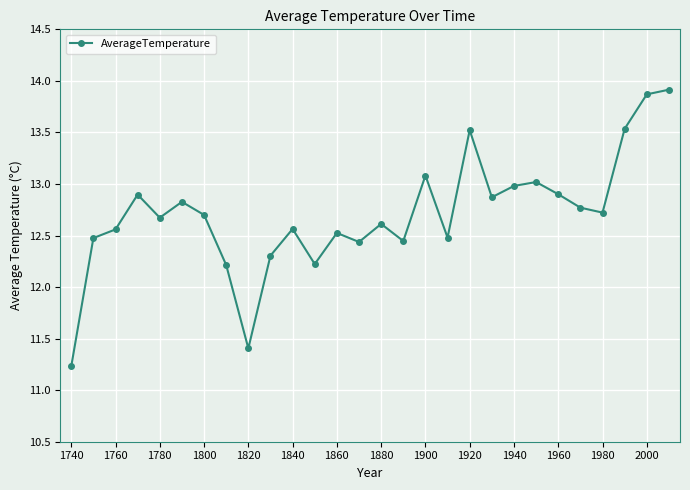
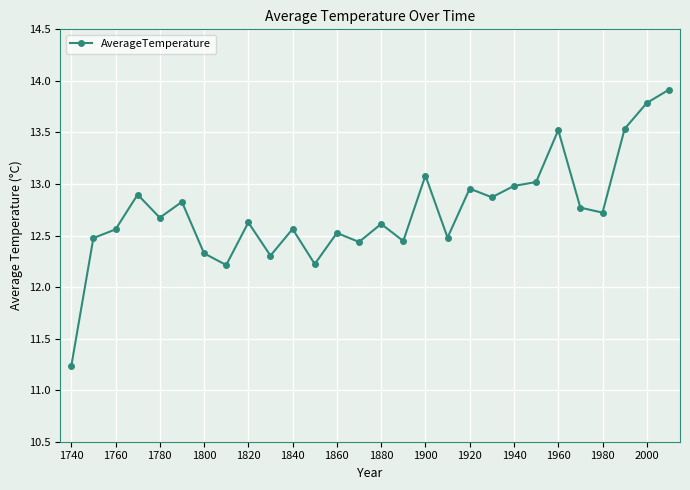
  {
    "1740": 11.23,
    "1760": 12.56,
    "1780": 12.67,
-   "1800": 12.70,
-   "1820": 11.41,
+   "1800": 12.33,
+   "1820": 12.63,
    "1840": 12.56,
    "1860": 12.53,
    "1880": 12.61,
    "1900": 13.08,
-   "1920": 13.52,
+   "1920": 12.95,
    "1940": 12.98,
-   "1960": 12.90,
+   "1960": 13.52,
    "1980": 12.72,
-   "2000": 13.87
+   "2000": 13.79
  }
